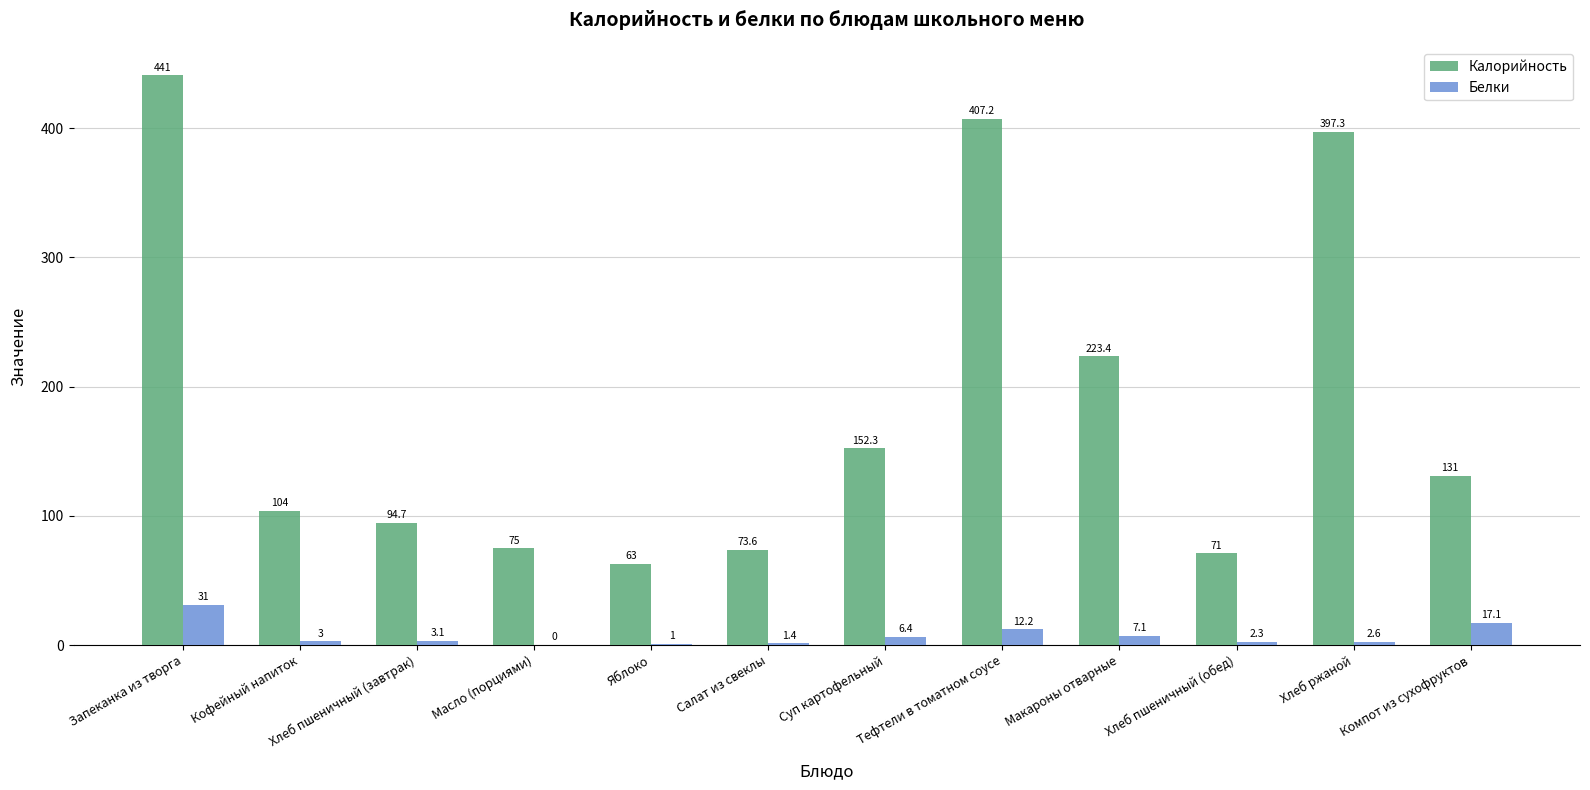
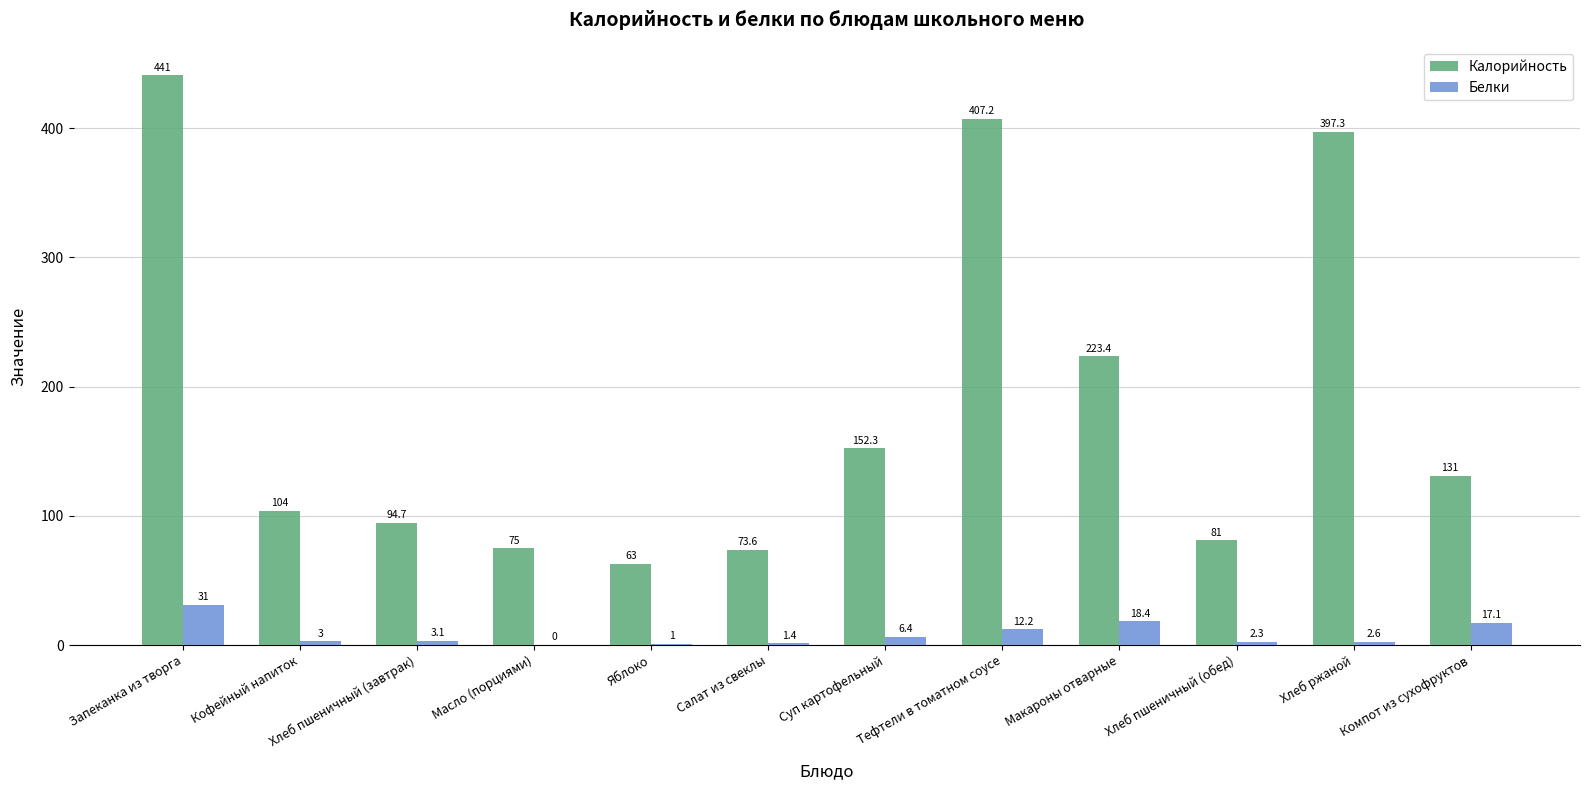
  {
    "Калорийность": {
      "Запеканка из творга": 441,
      "Кофейный напиток": 104,
      "Хлеб пшеничный (завтрак)": 94.7,
      "Масло (порциями)": 75,
      "Яблоко": 63,
      "Салат из свеклы": 73.6,
      "Суп картофельный": 152.3,
      "Тефтели в томатном соусе": 407.2,
      "Макароны отварные": 223.4,
-     "Хлеб пшеничный (обед)": 71,
+     "Хлеб пшеничный (обед)": 81,
      "Хлеб ржаной": 397.3,
      "Компот из сухофруктов": 131
    },
    "Белки": {
      "Запеканка из творга": 31,
      "Кофейный напиток": 3,
      "Хлеб пшеничный (завтрак)": 3.1,
      "Масло (порциями)": 0,
      "Яблоко": 1,
      "Салат из свеклы": 1.4,
      "Суп картофельный": 6.4,
      "Тефтели в томатном соусе": 12.2,
-     "Макароны отварные": 7.1,
+     "Макароны отварные": 18.4,
      "Хлеб пшеничный (обед)": 2.3,
      "Хлеб ржаной": 2.6,
      "Компот из сухофруктов": 17.1
    }
  }
